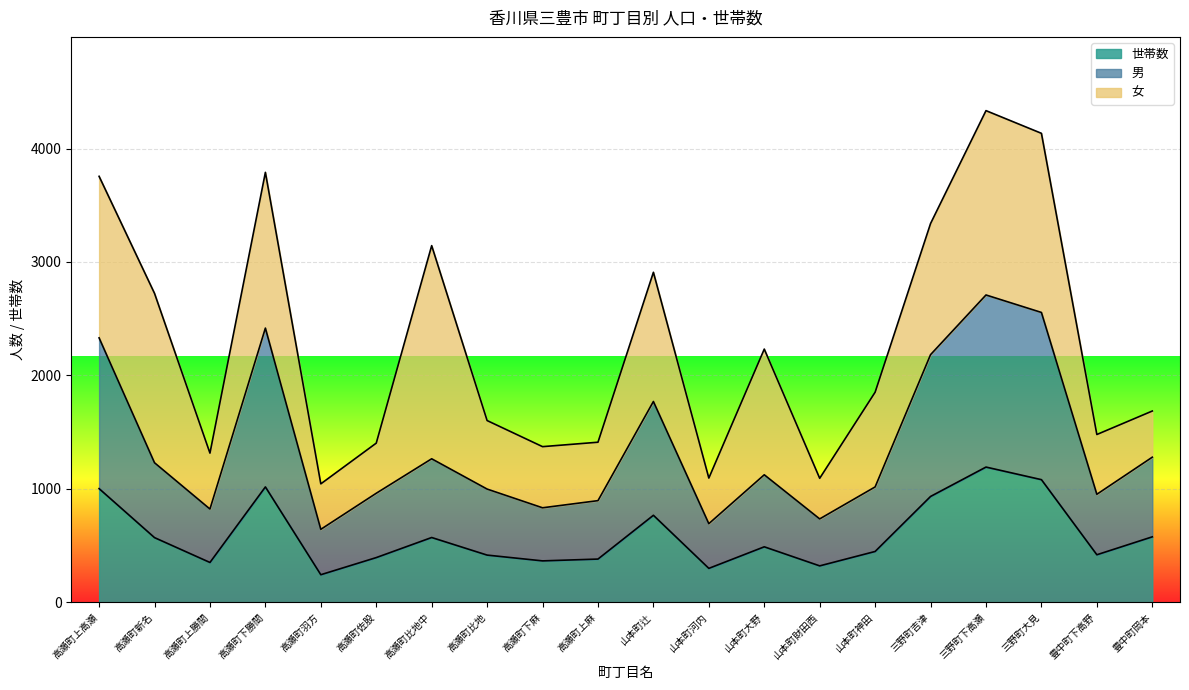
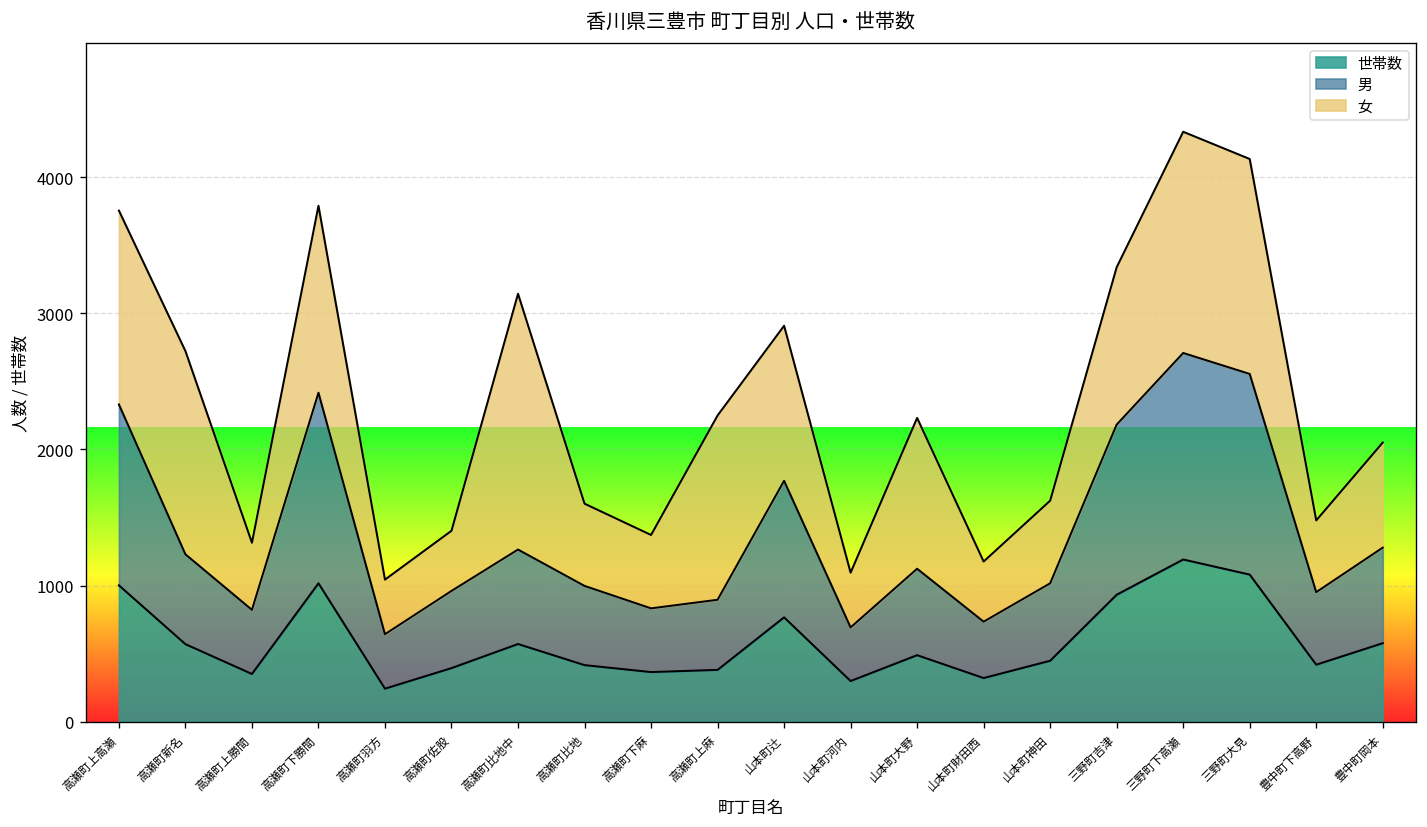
  {
    "女": {
      "高瀬町上高瀬": 1420,
      "高瀬町新名": 1490,
      "高瀬町上勝間": 490,
      "高瀬町下勝間": 1370,
      "高瀬町羽方": 400,
      "高瀬町佐股": 440,
      "高瀬町比地中": 1880,
      "高瀬町比地": 600,
      "高瀬町下麻": 540,
-     "高瀬町上麻": 520,
+     "高瀬町上麻": 1350,
      "山本町辻": 1140,
      "山本町河内": 400,
      "山本町大野": 1110,
-     "山本町財田西": 360,
-     "山本町神田": 840,
+     "山本町財田西": 440,
+     "山本町神田": 610,
      "三野町吉津": 1160,
      "三野町下高瀬": 1630,
      "三野町大見": 1580,
      "豊中町下高野": 530,
-     "豊中町岡本": 410
+     "豊中町岡本": 770
    }
  }
